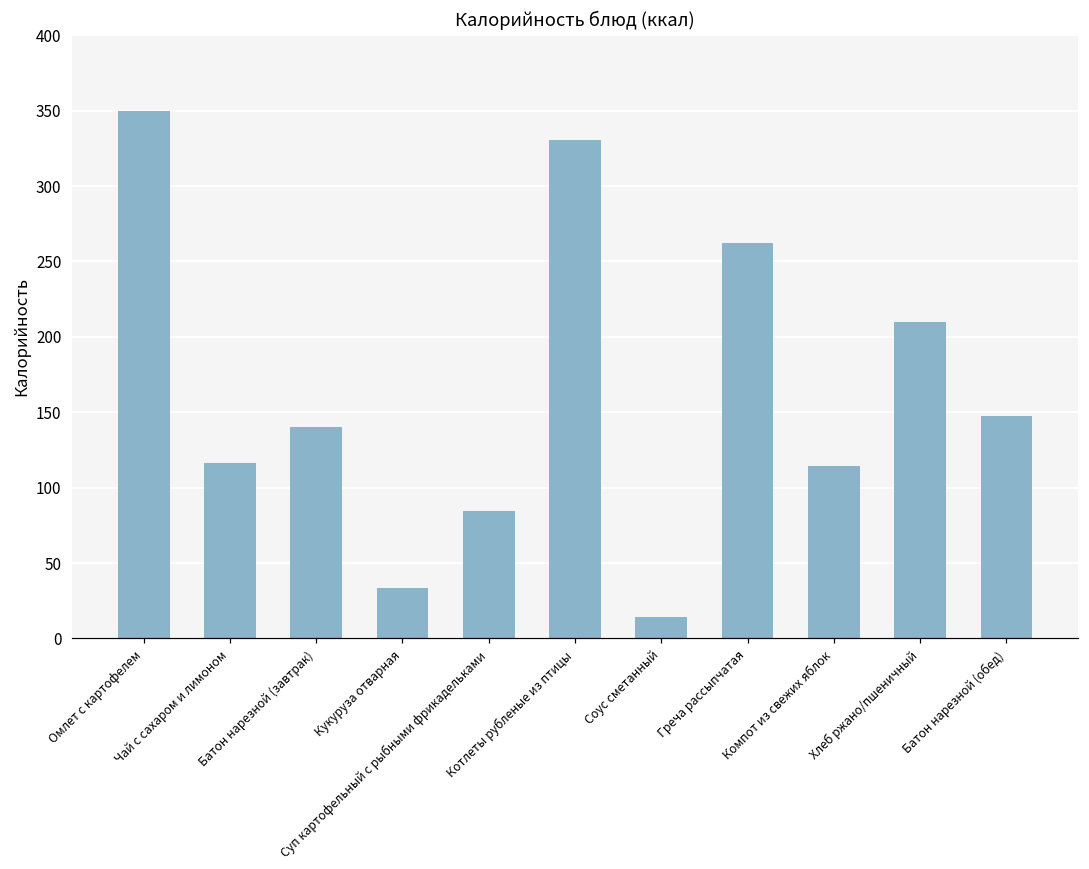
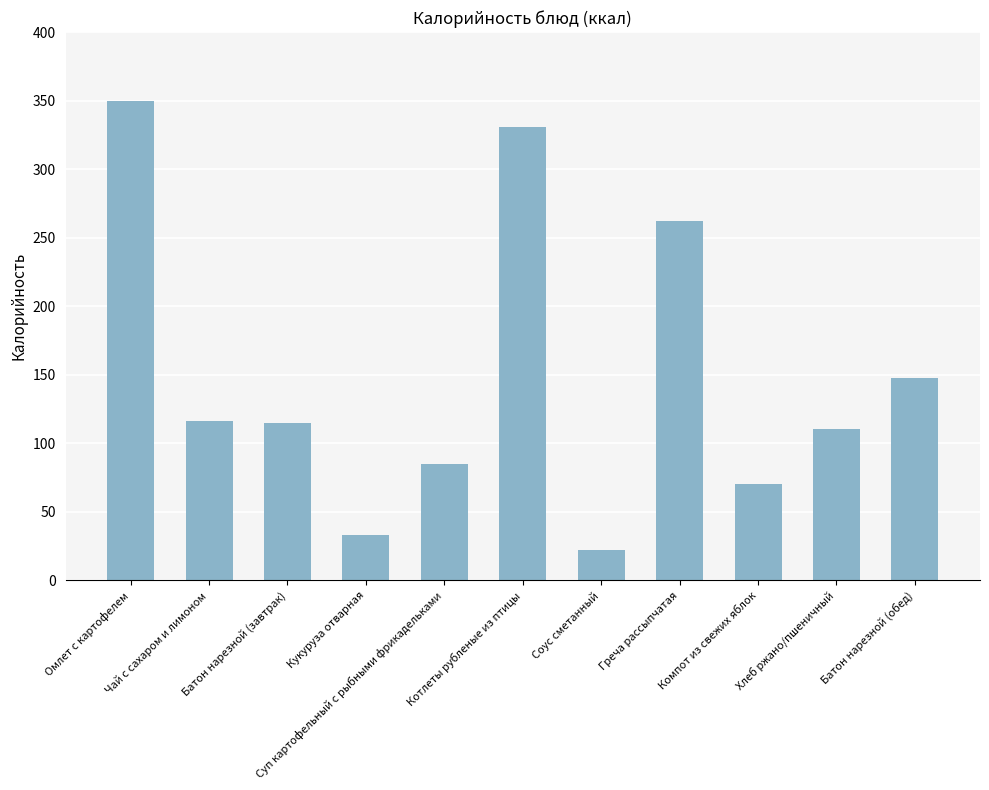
  {
    "Омлет с картофелем": 350,
    "Чай с сахаром и лимоном": 116,
-   "Батон нарезной (завтрак)": 140,
+   "Батон нарезной (завтрак)": 115,
    "Кукуруза отварная": 33,
    "Суп картофельный с рыбными фрикадельками": 85,
    "Котлеты рубленые из птицы": 331,
-   "Соус сметанный": 15,
+   "Соус сметанный": 22,
    "Греча рассыпчатая": 263,
-   "Компот из свежих яблок": 115,
-   "Хлеб ржано/пшеничный": 210,
+   "Компот из свежих яблок": 71,
+   "Хлеб ржано/пшеничный": 110,
    "Батон нарезной (обед)": 148
  }
